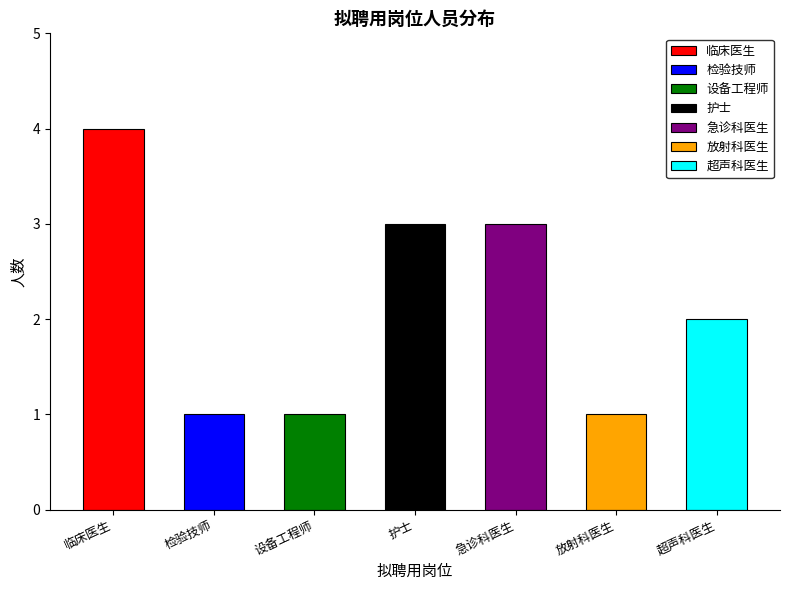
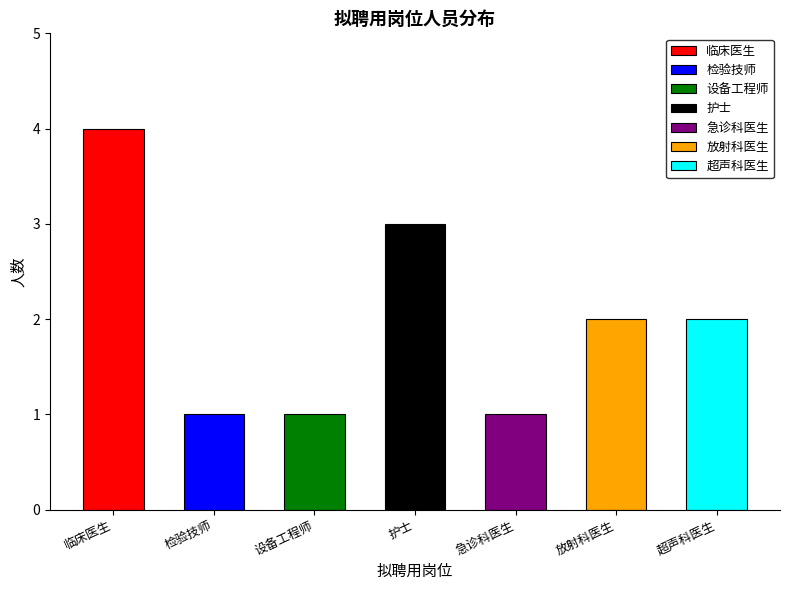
  {
    "临床医生": 4,
    "检验技师": 1,
    "设备工程师": 1,
    "护士": 3,
-   "急诊科医生": 3,
-   "放射科医生": 1,
+   "急诊科医生": 1,
+   "放射科医生": 2,
    "超声科医生": 2
  }
